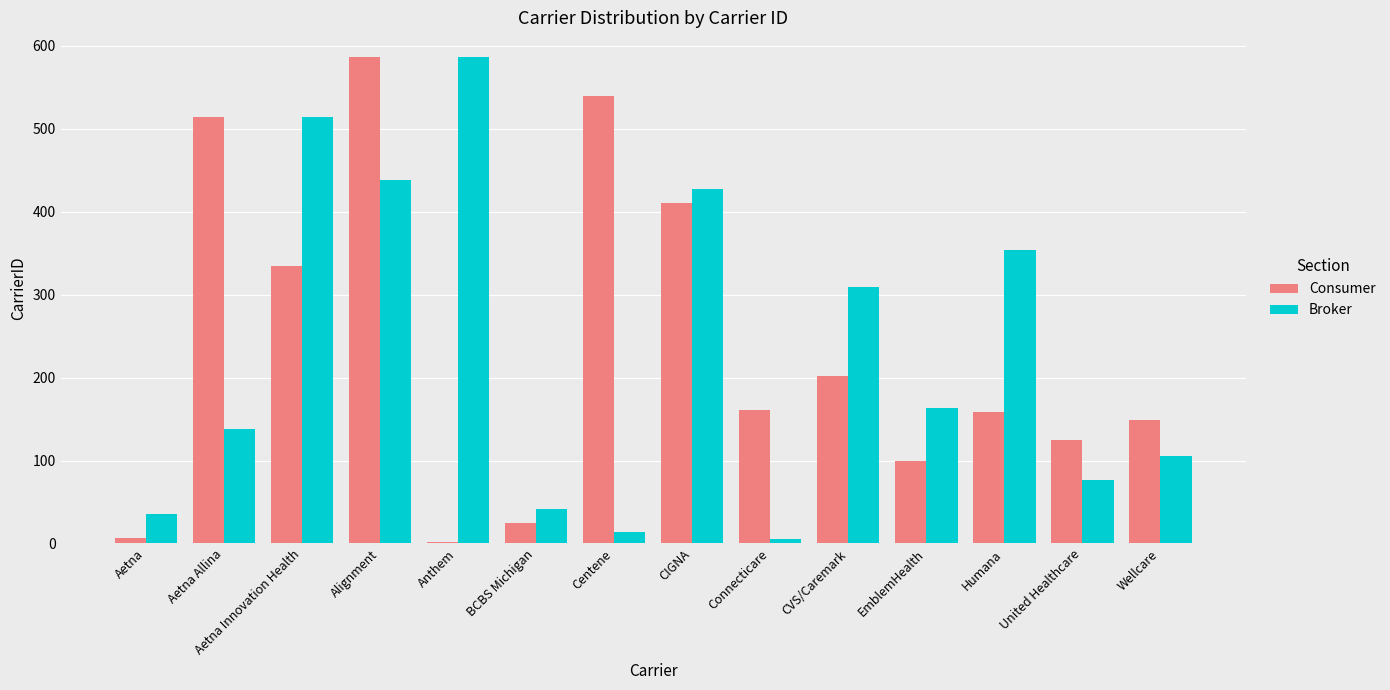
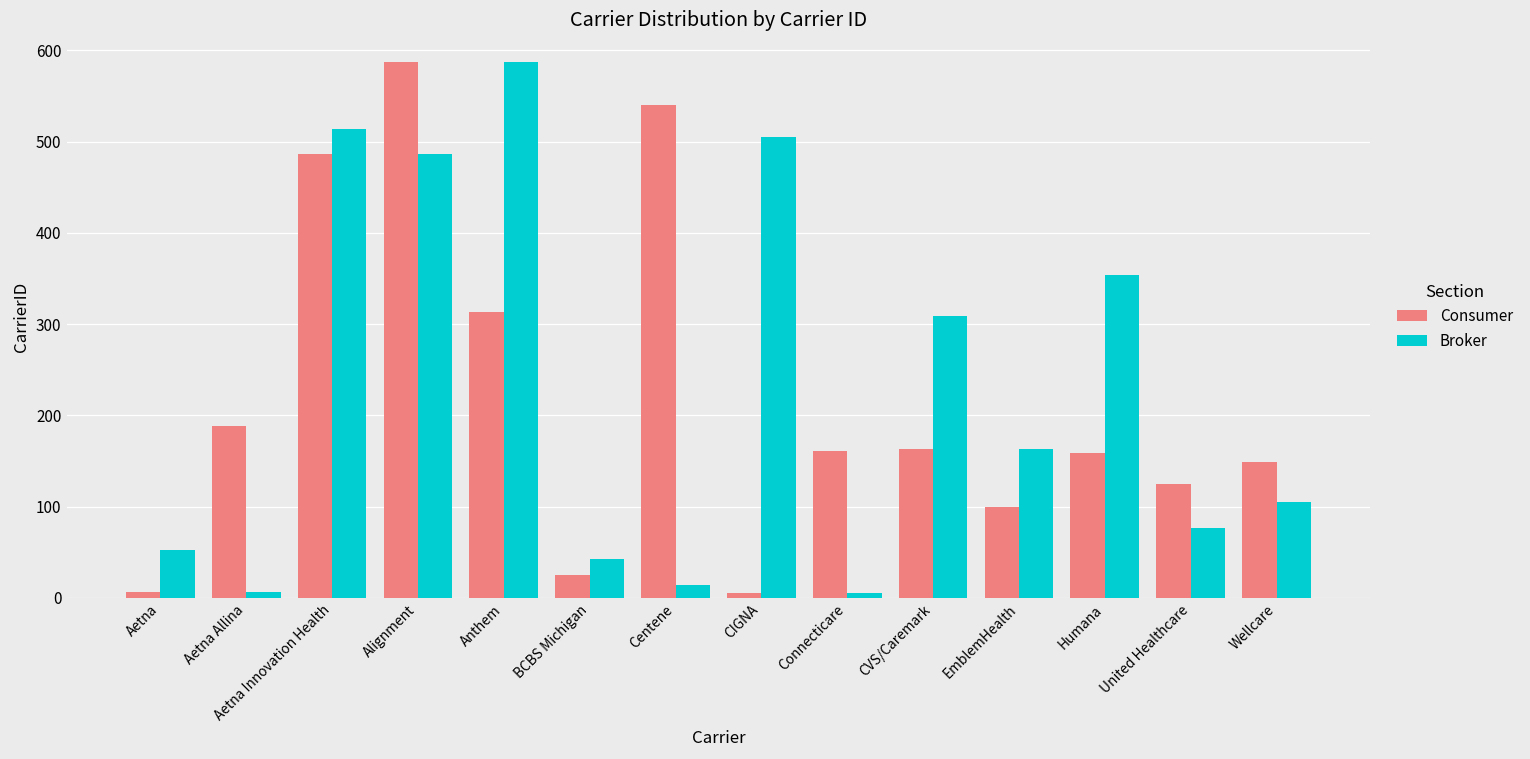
  {
    "Consumer": {
      "Aetna": 10,
-     "Aetna Allina": 510,
-     "Aetna Innovation Health": 340,
+     "Aetna Allina": 190,
+     "Aetna Innovation Health": 490,
      "Alignment": 590,
-     "Anthem": 0,
+     "Anthem": 310,
      "BCBS Michigan": 30,
      "Centene": 540,
-     "CIGNA": 410,
+     "CIGNA": 10,
      "Connecticare": 160,
-     "CVS/Caremark": 200,
+     "CVS/Caremark": 160,
      "EmblemHealth": 100,
      "Humana": 160,
      "United Healthcare": 130,
      "Wellcare": 150
    },
    "Broker": {
-     "Aetna": 40,
-     "Aetna Allina": 140,
+     "Aetna": 50,
+     "Aetna Allina": 10,
      "Aetna Innovation Health": 510,
-     "Alignment": 440,
+     "Alignment": 490,
      "Anthem": 590,
      "BCBS Michigan": 40,
      "Centene": 10,
-     "CIGNA": 430,
+     "CIGNA": 510,
      "Connecticare": 10,
      "CVS/Caremark": 310,
      "EmblemHealth": 160,
      "Humana": 350,
      "United Healthcare": 80,
      "Wellcare": 110
    }
  }
